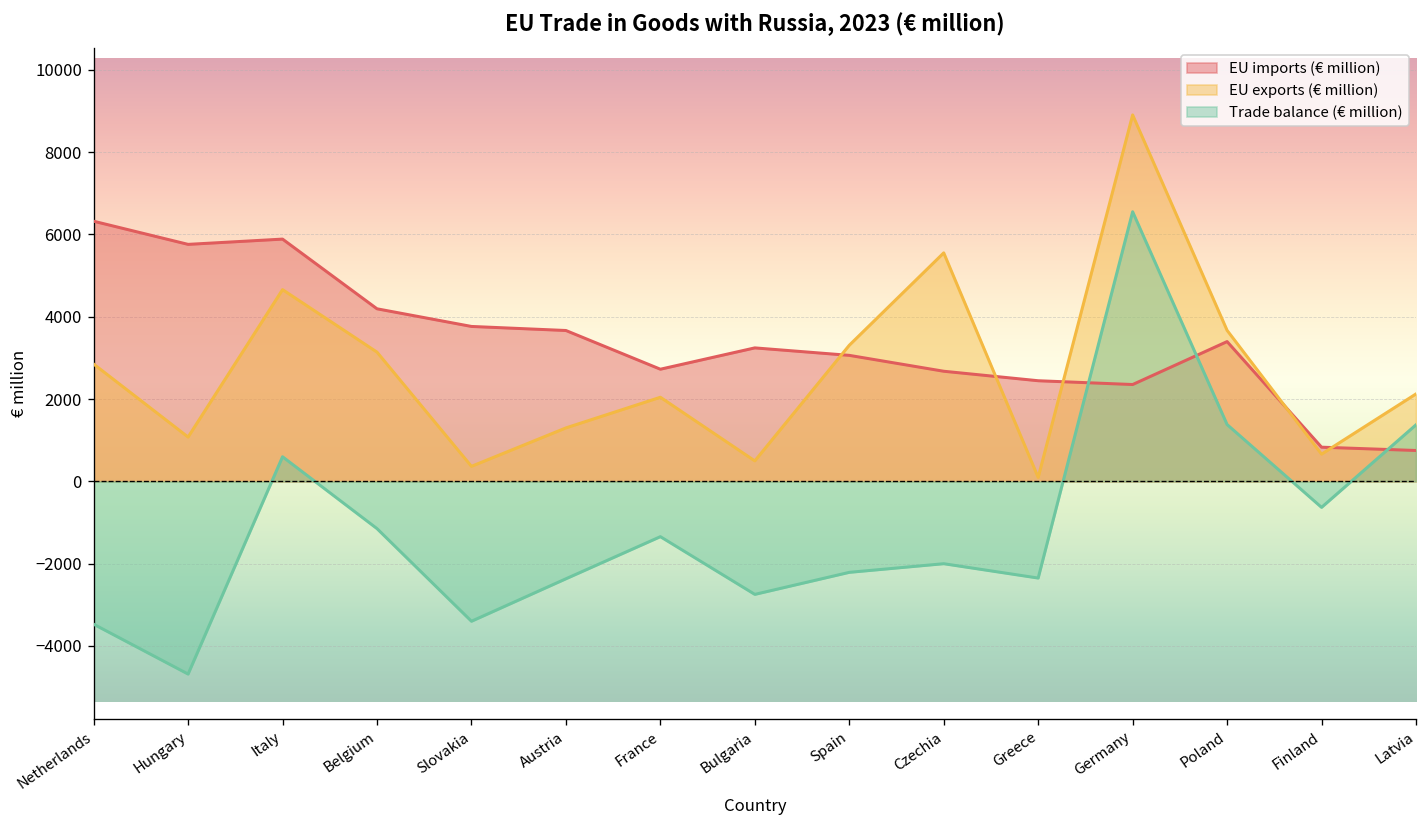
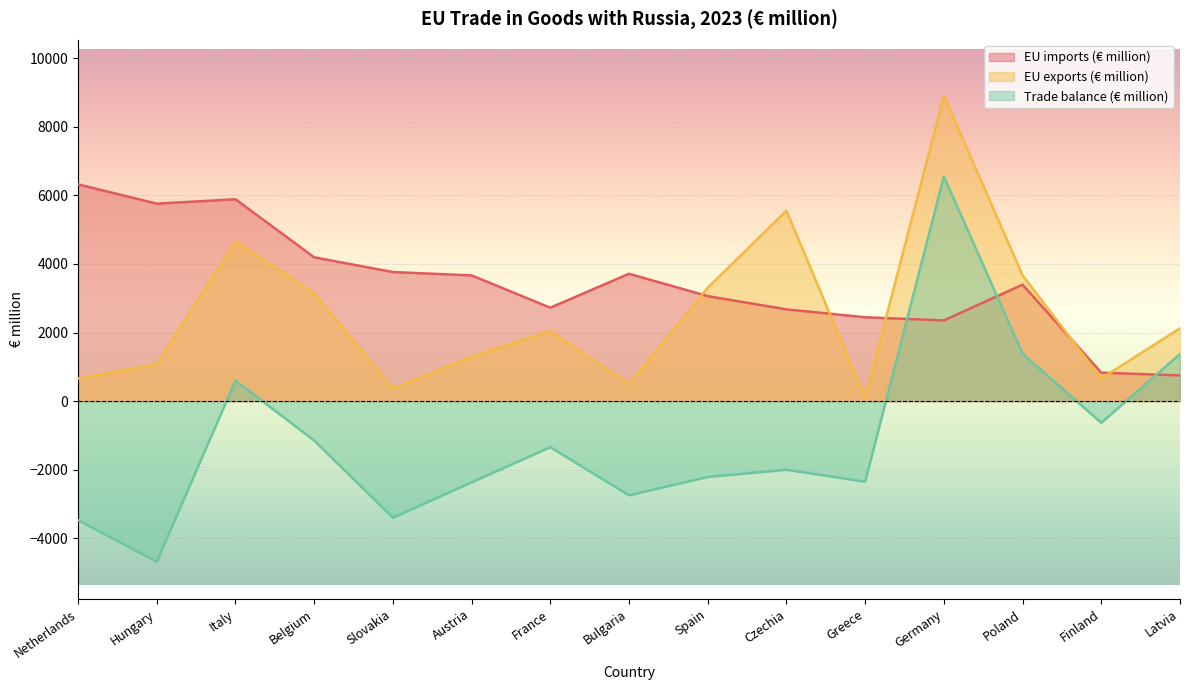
  {
    "EU imports (€ million)": {
      "Netherlands": 6300,
      "Hungary": 5800,
      "Italy": 5900,
      "Belgium": 4200,
      "Slovakia": 3800,
      "Austria": 3700,
      "France": 2700,
-     "Bulgaria": 3200,
+     "Bulgaria": 3700,
      "Spain": 3100,
      "Czechia": 2700,
      "Greece": 2400,
      "Germany": 2400,
      "Poland": 3400,
      "Finland": 800,
      "Latvia": 800
    },
    "EU exports (€ million)": {
-     "Netherlands": 2900,
+     "Netherlands": 700,
      "Hungary": 1100,
      "Italy": 4700,
      "Belgium": 3100,
      "Slovakia": 400,
      "Austria": 1300,
      "France": 2000,
      "Bulgaria": 500,
      "Spain": 3300,
      "Czechia": 5600,
      "Greece": 100,
      "Germany": 8900,
      "Poland": 3700,
      "Finland": 700,
      "Latvia": 2100
    }
  }
